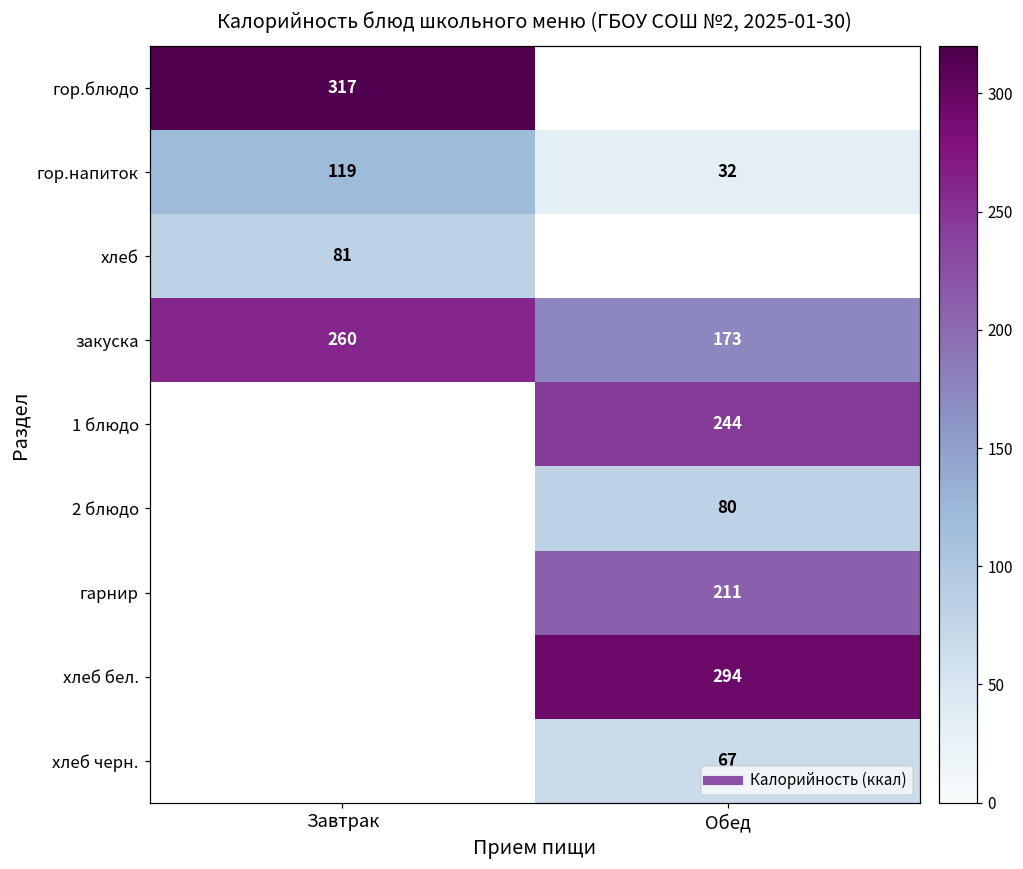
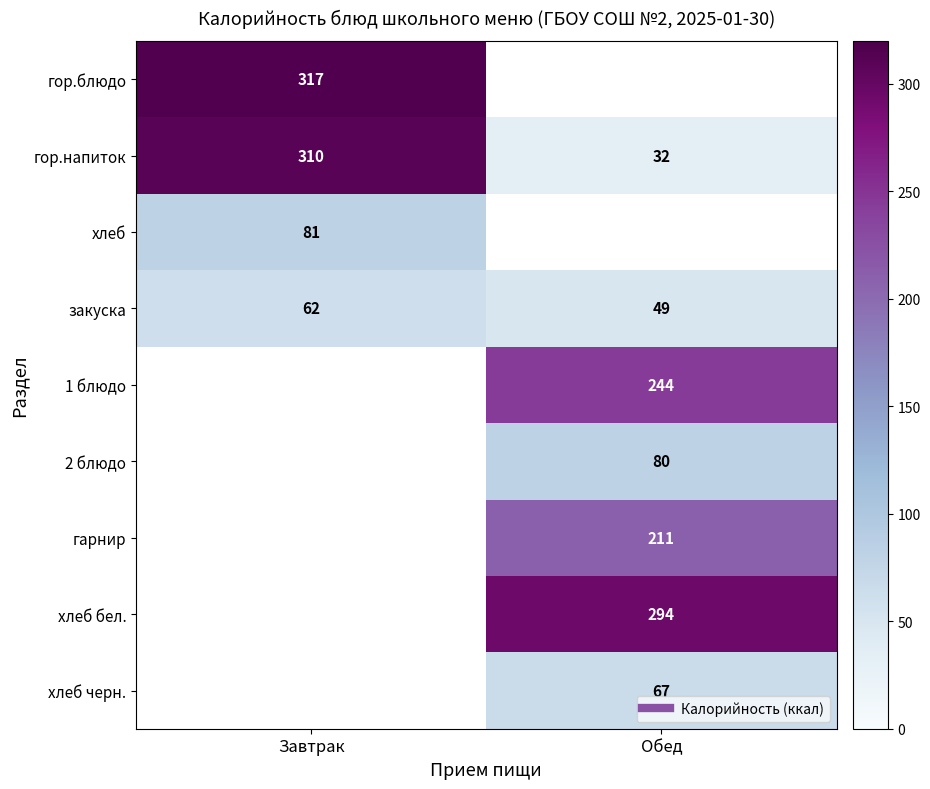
  {
    "гор.блюдо": {
      "Завтрак": 317
    },
    "гор.напиток": {
-     "Завтрак": 119,
+     "Завтрак": 310,
      "Обед": 32
    },
    "хлеб": {
      "Завтрак": 81
    },
    "закуска": {
-     "Завтрак": 260,
-     "Обед": 173
+     "Завтрак": 62,
+     "Обед": 49
    },
    "1 блюдо": {
      "Обед": 244
    },
    "2 блюдо": {
      "Обед": 80
    },
    "гарнир": {
      "Обед": 211
    },
    "хлеб бел.": {
      "Обед": 294
    }
  }
